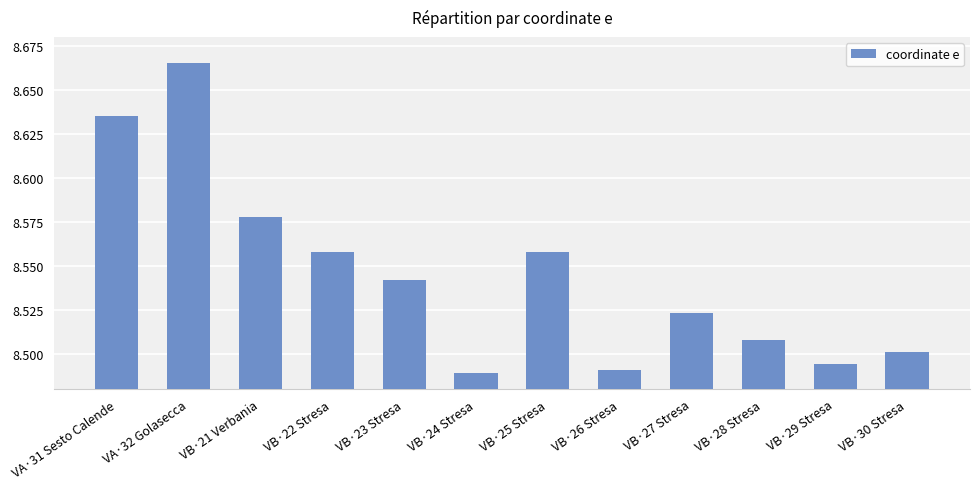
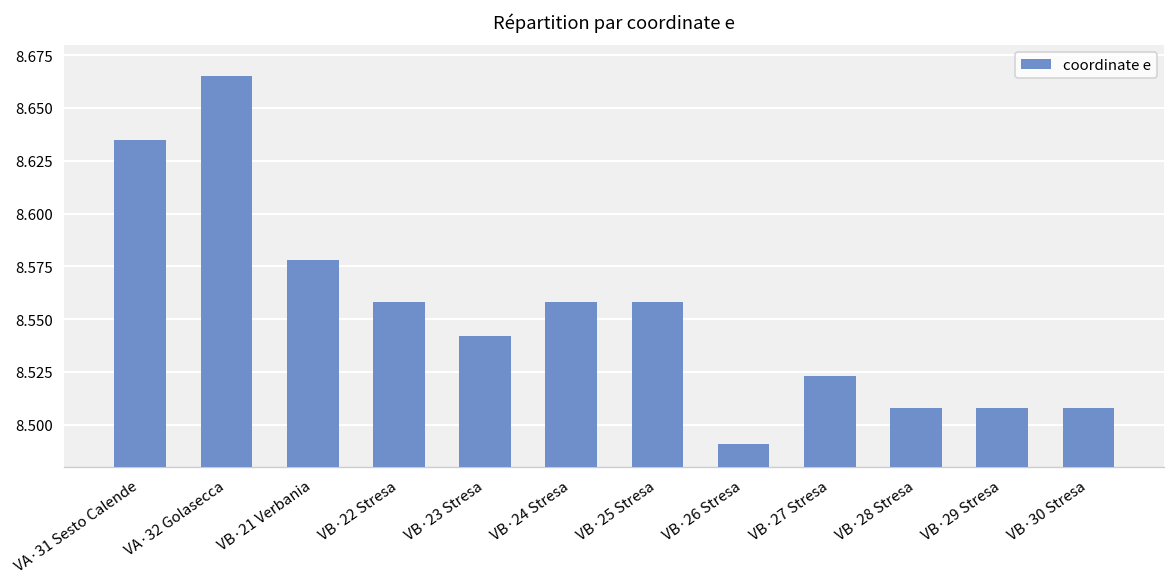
  {
    "VA·31 Sesto Calende": 8.635,
    "VA·32 Golasecca": 8.665,
    "VB·21 Verbania": 8.578,
    "VB·22 Stresa": 8.558,
    "VB·23 Stresa": 8.542,
-   "VB·24 Stresa": 8.489,
+   "VB·24 Stresa": 8.558,
    "VB·25 Stresa": 8.558,
    "VB·26 Stresa": 8.491,
    "VB·27 Stresa": 8.523,
    "VB·28 Stresa": 8.508,
-   "VB·29 Stresa": 8.494,
-   "VB·30 Stresa": 8.501
+   "VB·29 Stresa": 8.508,
+   "VB·30 Stresa": 8.508
  }
